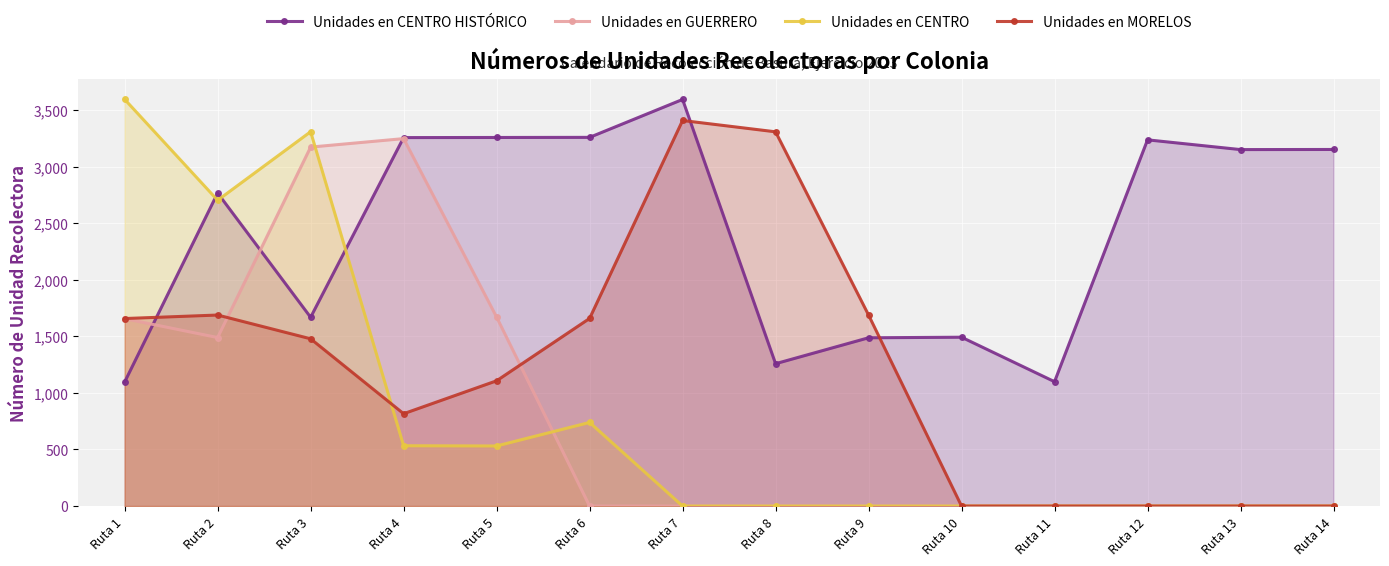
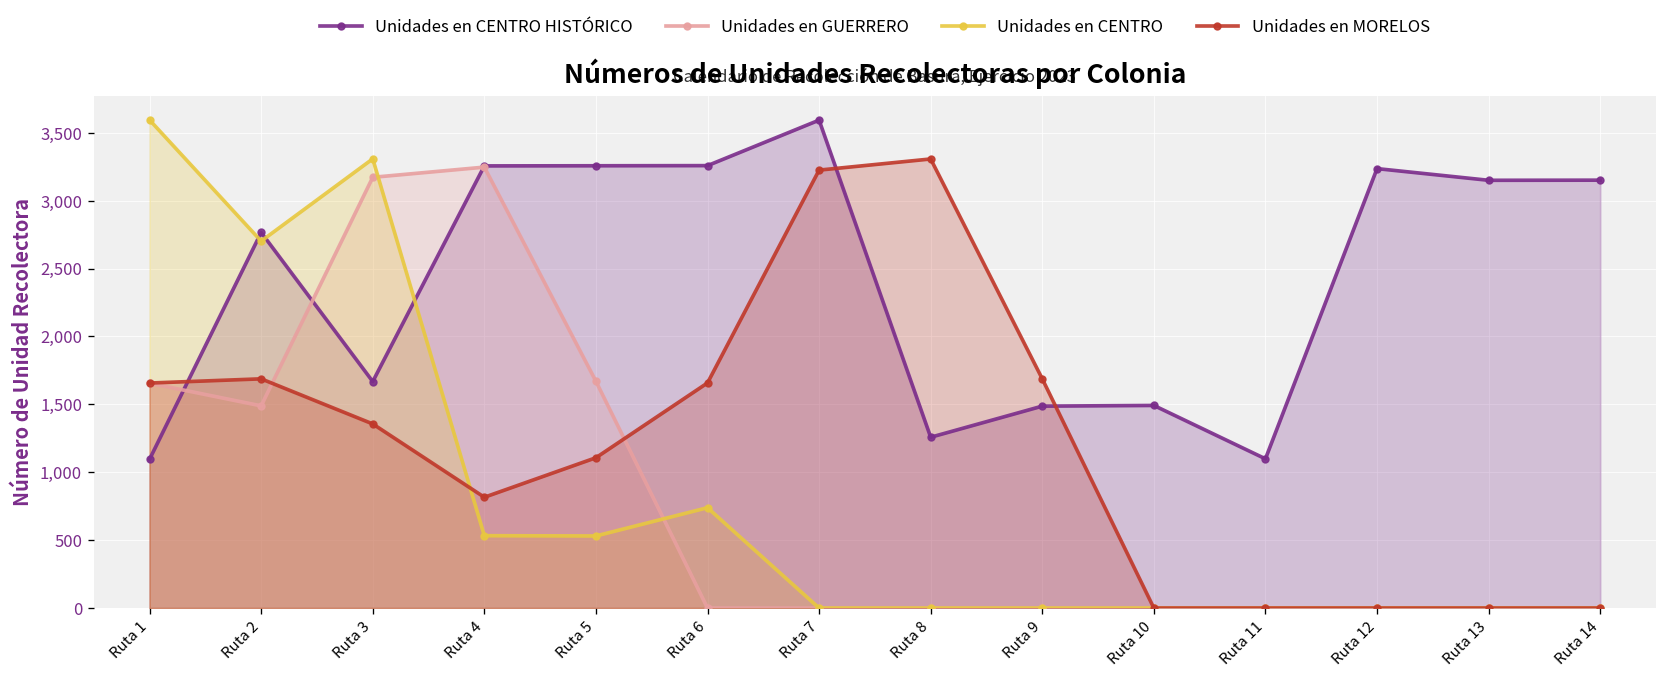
  {
    "Unidades en CENTRO HISTÓRICO": {
      "Ruta 1": "1,100",
      "Ruta 2": "2,770",
      "Ruta 3": "1,670",
      "Ruta 5": "3,260",
      "Ruta 6": "3,260",
      "Ruta 7": "3,590",
      "Ruta 8": "1,260",
      "Ruta 9": "1,490",
      "Ruta 10": "1,490",
      "Ruta 11": "1,100",
      "Ruta 12": "3,240",
      "Ruta 13": "3,150",
      "Ruta 14": "3,150"
    },
    "Unidades en GUERRERO": {
      "Ruta 2": "1,490",
      "Ruta 3": "3,170",
      "Ruta 5": "1,670",
      "Ruta 6": "0"
    },
    "Unidades en CENTRO": {
      "Ruta 1": "3,590",
      "Ruta 2": "2,700",
      "Ruta 3": "3,310",
      "Ruta 4": "530",
      "Ruta 5": "530",
      "Ruta 6": "740"
    },
    "Unidades en MORELOS": {
      "Ruta 2": "1,690",
-     "Ruta 3": "1,480",
+     "Ruta 3": "1,360",
      "Ruta 4": "820",
      "Ruta 5": "1,110",
      "Ruta 6": "1,660",
-     "Ruta 7": "3,410",
+     "Ruta 7": "3,230",
      "Ruta 8": "3,310",
      "Ruta 9": "1,690"
    }
  }
